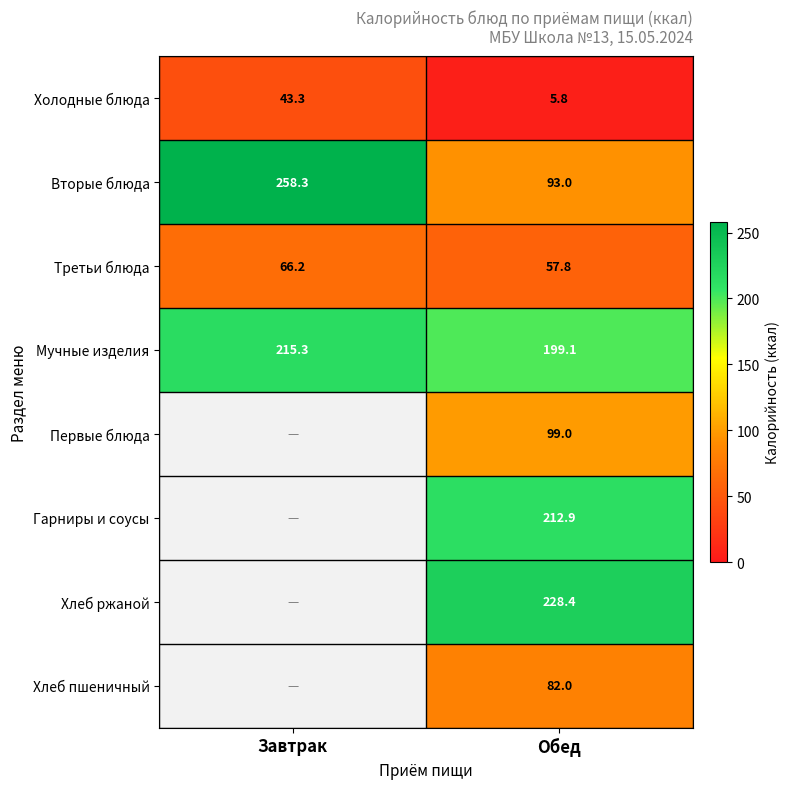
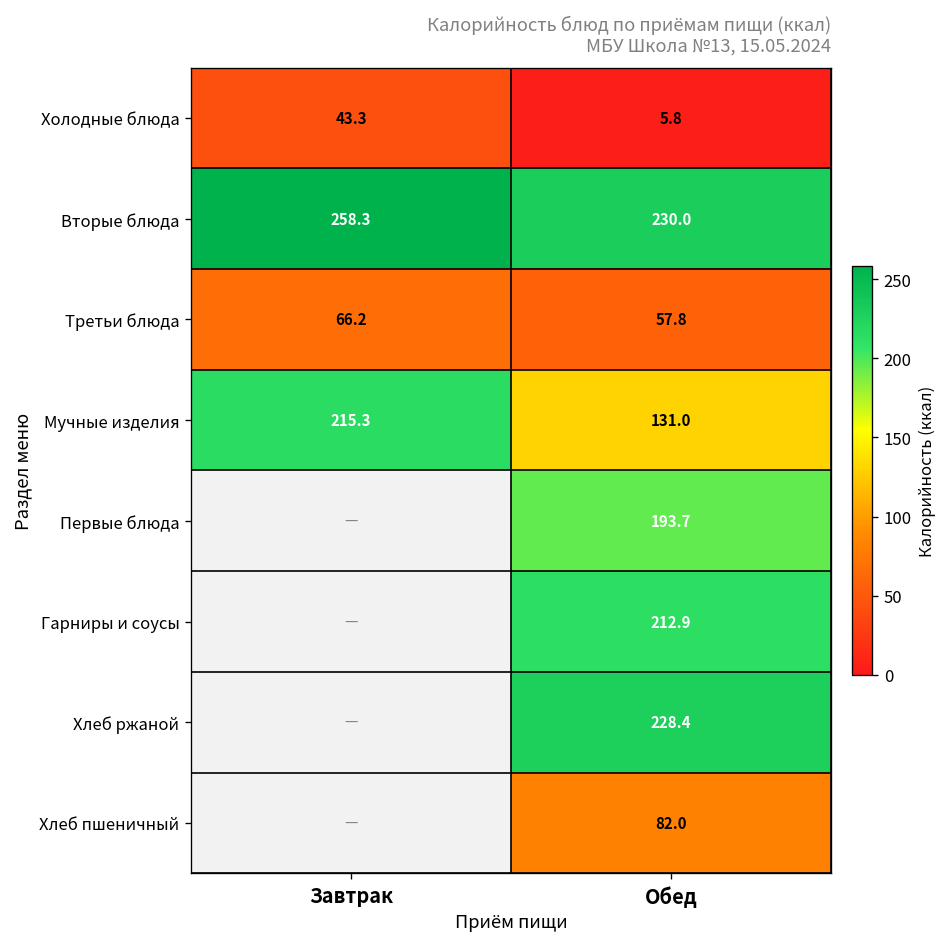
  {
    "Холодные блюда": {
      "Завтрак": 43.3,
      "Обед": 5.8
    },
    "Вторые блюда": {
      "Завтрак": 258.3,
-     "Обед": 93.0
+     "Обед": 230.0
    },
    "Третьи блюда": {
      "Завтрак": 66.2,
      "Обед": 57.8
    },
    "Мучные изделия": {
      "Завтрак": 215.3,
-     "Обед": 199.1
+     "Обед": 131.0
    },
    "Первые блюда": {
-     "Обед": 99.0
+     "Обед": 193.7
    },
    "Гарниры и соусы": {
      "Обед": 212.9
    },
    "Хлеб ржаной": {
      "Обед": 228.4
    },
    "Хлеб пшеничный": {
      "Обед": 82.0
    }
  }
